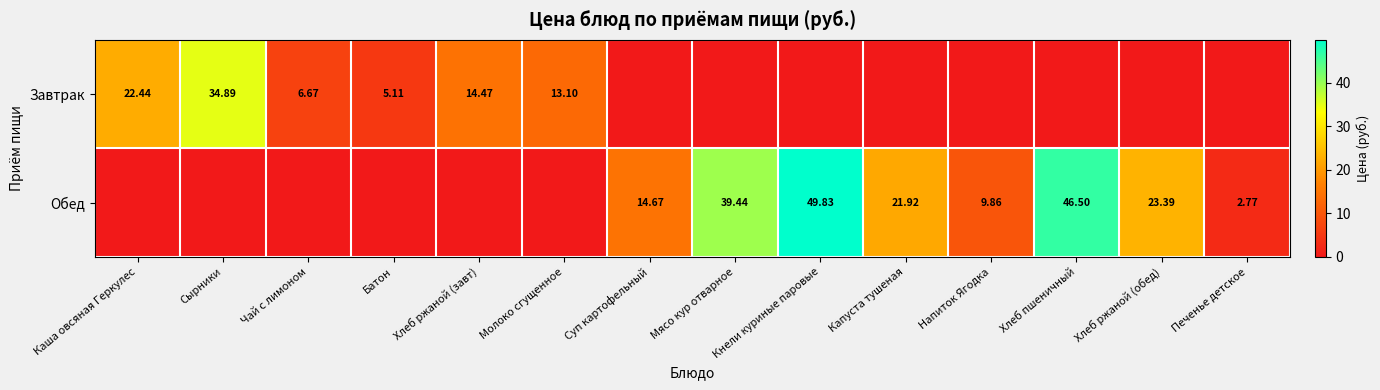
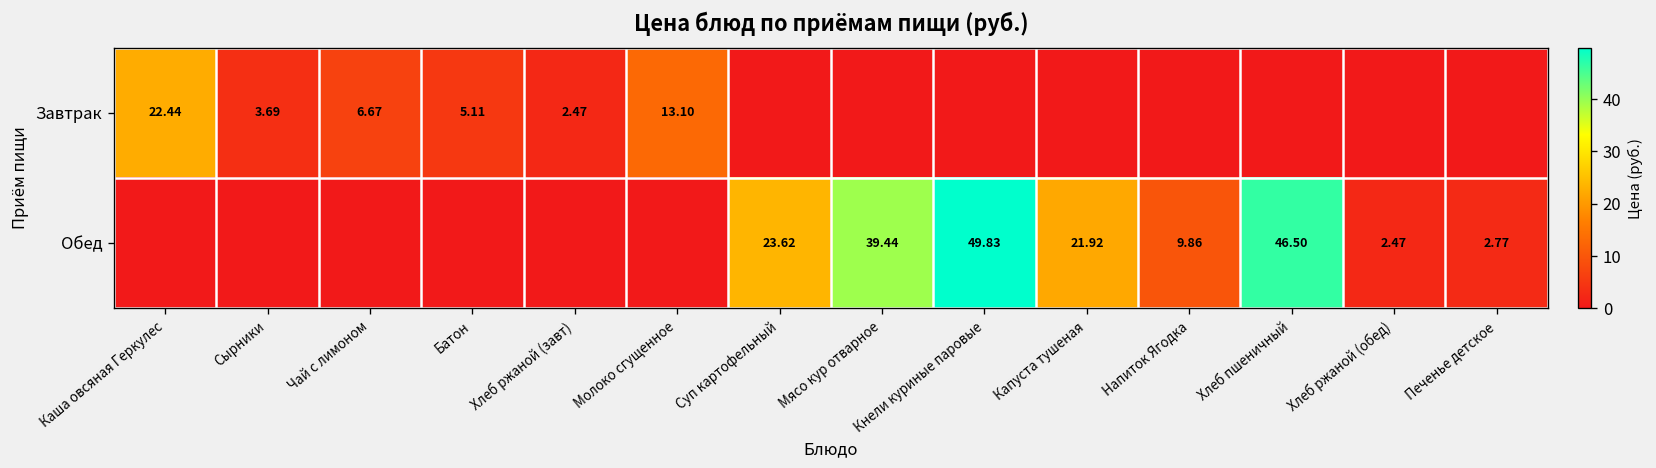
  {
    "Завтрак": {
      "Каша овсяная Геркулес": 22.44,
-     "Сырники": 34.89,
+     "Сырники": 3.69,
      "Чай с лимоном": 6.67,
      "Батон": 5.11,
-     "Хлеб ржаной (завт)": 14.47,
+     "Хлеб ржаной (завт)": 2.47,
      "Молоко сгущенное": 13.10
    },
    "Обед": {
-     "Суп картофельный": 14.67,
+     "Суп картофельный": 23.62,
      "Мясо кур отварное": 39.44,
      "Кнели куриные паровые": 49.83,
      "Капуста тушеная": 21.92,
      "Напиток Ягодка": 9.86,
      "Хлеб пшеничный": 46.50,
-     "Хлеб ржаной (обед)": 23.39,
+     "Хлеб ржаной (обед)": 2.47,
      "Печенье детское": 2.77
    }
  }
